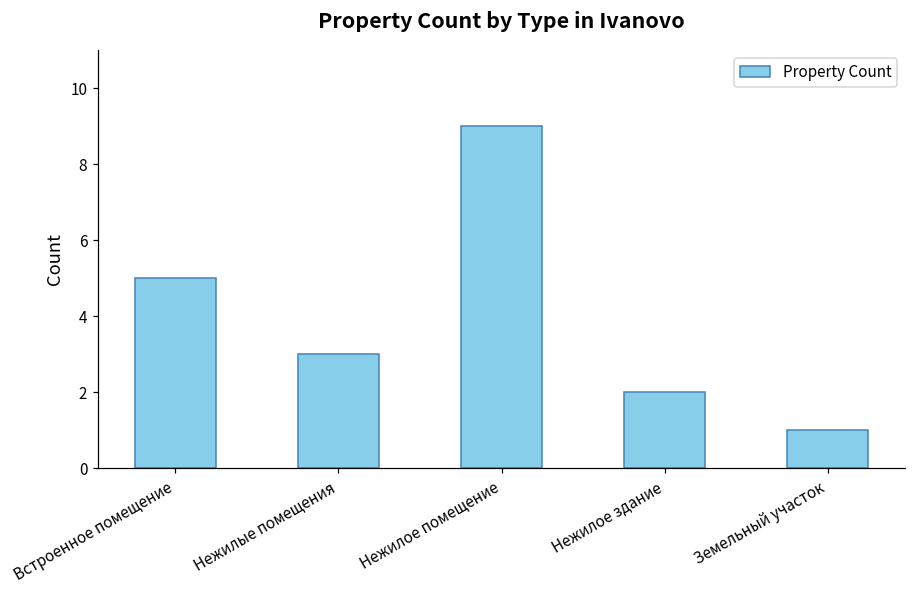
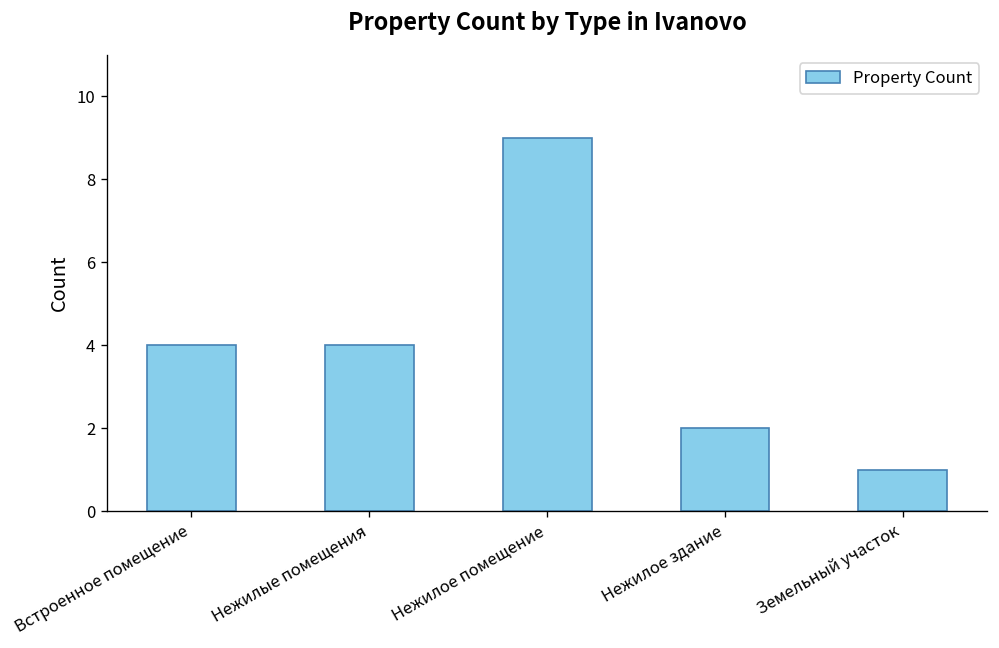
  {
-   "Встроенное помещение": 5,
-   "Нежилые помещения": 3,
+   "Встроенное помещение": 4,
+   "Нежилые помещения": 4,
    "Нежилое помещение": 9,
    "Нежилое здание": 2,
    "Земельный участок": 1
  }
